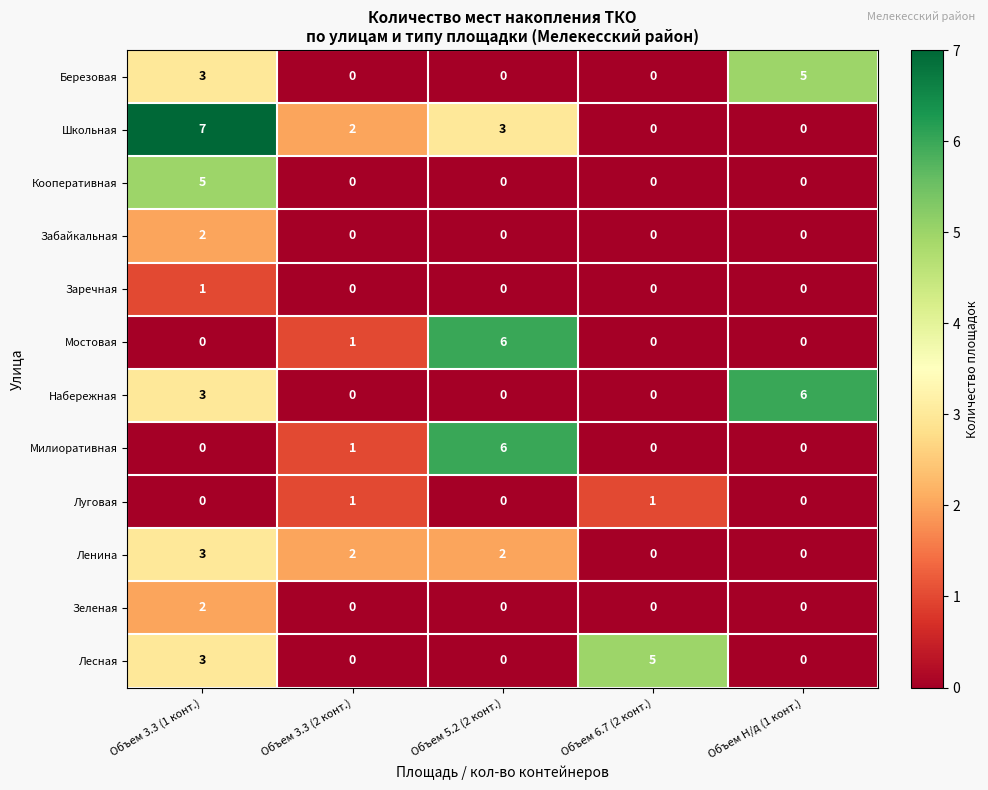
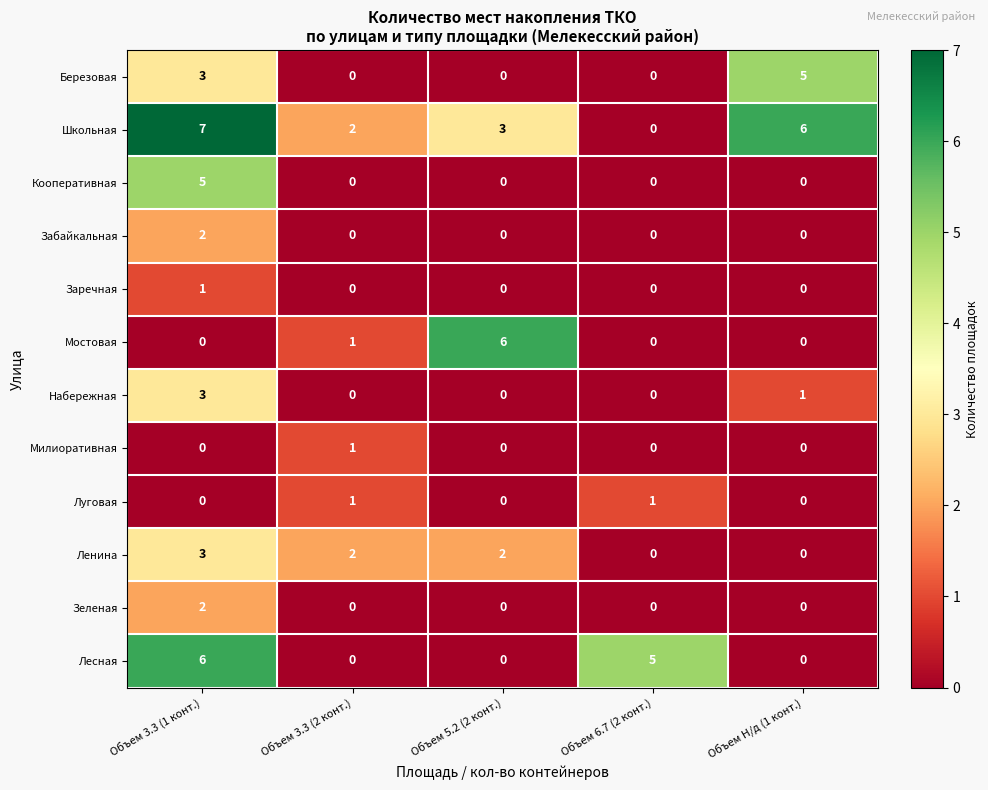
  {
    "Березовая": {
      "Объем 3.3 (1 конт.)": 3,
      "Объем 3.3 (2 конт.)": 0,
      "Объем 5.2 (2 конт.)": 0,
      "Объем 6.7 (2 конт.)": 0,
      "Объем Н/д (1 конт.)": 5
    },
    "Школьная": {
      "Объем 3.3 (1 конт.)": 7,
      "Объем 3.3 (2 конт.)": 2,
      "Объем 5.2 (2 конт.)": 3,
      "Объем 6.7 (2 конт.)": 0,
-     "Объем Н/д (1 конт.)": 0
+     "Объем Н/д (1 конт.)": 6
    },
    "Кооперативная": {
      "Объем 3.3 (1 конт.)": 5,
      "Объем 3.3 (2 конт.)": 0,
      "Объем 5.2 (2 конт.)": 0,
      "Объем 6.7 (2 конт.)": 0,
      "Объем Н/д (1 конт.)": 0
    },
    "Забайкальная": {
      "Объем 3.3 (1 конт.)": 2,
      "Объем 3.3 (2 конт.)": 0,
      "Объем 5.2 (2 конт.)": 0,
      "Объем 6.7 (2 конт.)": 0,
      "Объем Н/д (1 конт.)": 0
    },
    "Заречная": {
      "Объем 3.3 (1 конт.)": 1,
      "Объем 3.3 (2 конт.)": 0,
      "Объем 5.2 (2 конт.)": 0,
      "Объем 6.7 (2 конт.)": 0,
      "Объем Н/д (1 конт.)": 0
    },
    "Мостовая": {
      "Объем 3.3 (1 конт.)": 0,
      "Объем 3.3 (2 конт.)": 1,
      "Объем 5.2 (2 конт.)": 6,
      "Объем 6.7 (2 конт.)": 0,
      "Объем Н/д (1 конт.)": 0
    },
    "Набережная": {
      "Объем 3.3 (1 конт.)": 3,
      "Объем 3.3 (2 конт.)": 0,
      "Объем 5.2 (2 конт.)": 0,
      "Объем 6.7 (2 конт.)": 0,
-     "Объем Н/д (1 конт.)": 6
+     "Объем Н/д (1 конт.)": 1
    },
    "Милиоративная": {
      "Объем 3.3 (1 конт.)": 0,
      "Объем 3.3 (2 конт.)": 1,
-     "Объем 5.2 (2 конт.)": 6,
+     "Объем 5.2 (2 конт.)": 0,
      "Объем 6.7 (2 конт.)": 0,
      "Объем Н/д (1 конт.)": 0
    },
    "Луговая": {
      "Объем 3.3 (1 конт.)": 0,
      "Объем 3.3 (2 конт.)": 1,
      "Объем 5.2 (2 конт.)": 0,
      "Объем 6.7 (2 конт.)": 1,
      "Объем Н/д (1 конт.)": 0
    },
    "Ленина": {
      "Объем 3.3 (1 конт.)": 3,
      "Объем 3.3 (2 конт.)": 2,
      "Объем 5.2 (2 конт.)": 2,
      "Объем 6.7 (2 конт.)": 0,
      "Объем Н/д (1 конт.)": 0
    },
    "Зеленая": {
      "Объем 3.3 (1 конт.)": 2,
      "Объем 3.3 (2 конт.)": 0,
      "Объем 5.2 (2 конт.)": 0,
      "Объем 6.7 (2 конт.)": 0,
      "Объем Н/д (1 конт.)": 0
    },
    "Лесная": {
-     "Объем 3.3 (1 конт.)": 3,
+     "Объем 3.3 (1 конт.)": 6,
      "Объем 3.3 (2 конт.)": 0,
      "Объем 5.2 (2 конт.)": 0,
      "Объем 6.7 (2 конт.)": 5,
      "Объем Н/д (1 конт.)": 0
    }
  }
